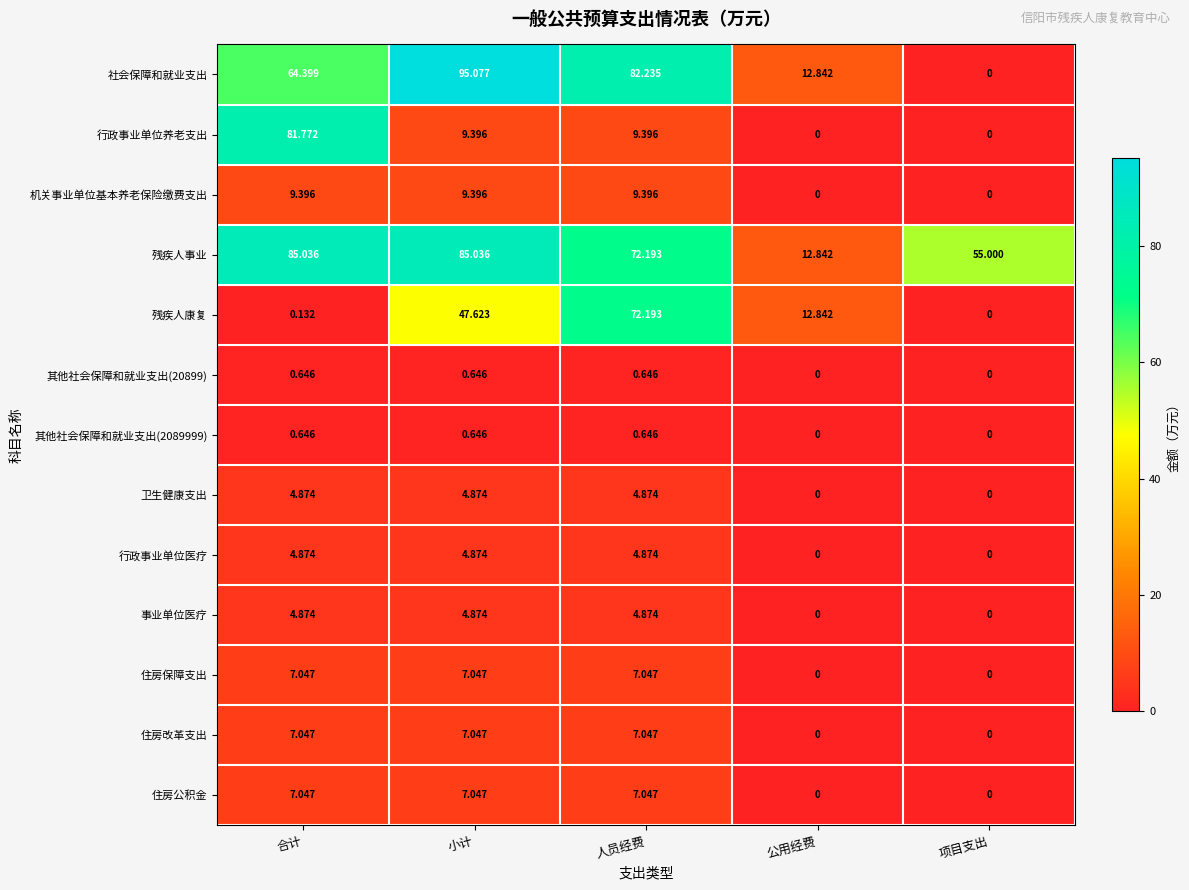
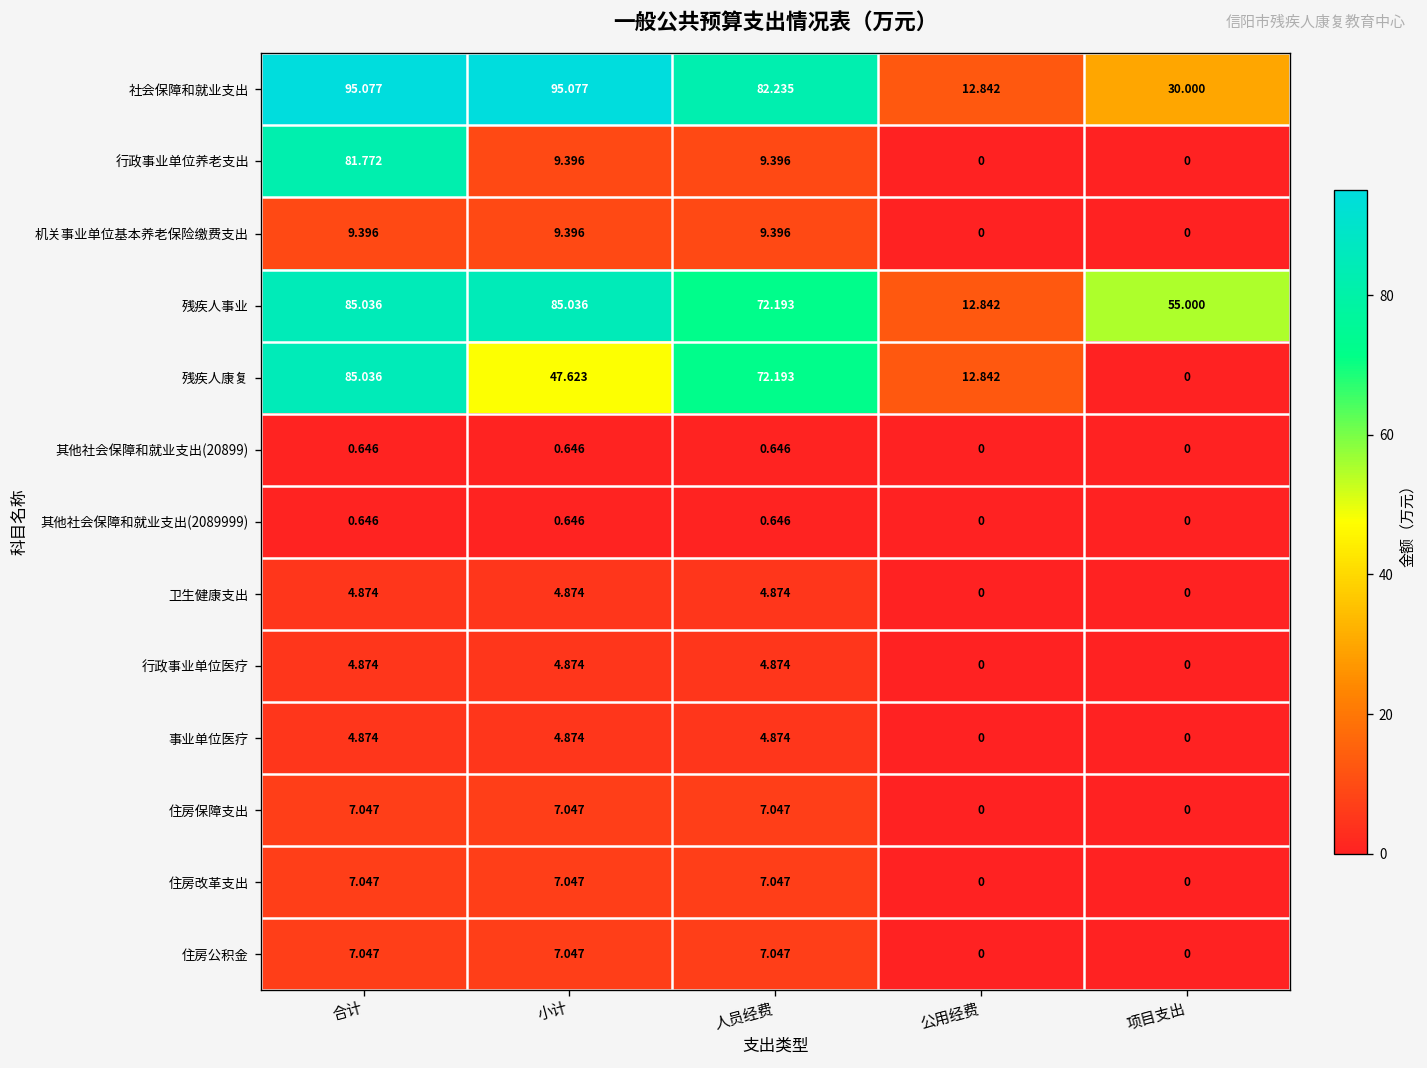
  {
    "社会保障和就业支出": {
-     "合计": 64.399,
+     "合计": 95.077,
      "小计": 95.077,
      "人员经费": 82.235,
      "公用经费": 12.842,
-     "项目支出": 0
+     "项目支出": 30.000
    },
    "行政事业单位养老支出": {
      "合计": 81.772,
      "小计": 9.396,
      "人员经费": 9.396,
      "公用经费": 0,
      "项目支出": 0
    },
    "机关事业单位基本养老保险缴费支出": {
      "合计": 9.396,
      "小计": 9.396,
      "人员经费": 9.396,
      "公用经费": 0,
      "项目支出": 0
    },
    "残疾人事业": {
      "合计": 85.036,
      "小计": 85.036,
      "人员经费": 72.193,
      "公用经费": 12.842,
      "项目支出": 55.000
    },
    "残疾人康复": {
-     "合计": 0.132,
+     "合计": 85.036,
      "小计": 47.623,
      "人员经费": 72.193,
      "公用经费": 12.842,
      "项目支出": 0
    },
    "其他社会保障和就业支出(20899)": {
      "合计": 0.646,
      "小计": 0.646,
      "人员经费": 0.646,
      "公用经费": 0,
      "项目支出": 0
    },
    "其他社会保障和就业支出(2089999)": {
      "合计": 0.646,
      "小计": 0.646,
      "人员经费": 0.646,
      "公用经费": 0,
      "项目支出": 0
    },
    "卫生健康支出": {
      "合计": 4.874,
      "小计": 4.874,
      "人员经费": 4.874,
      "公用经费": 0,
      "项目支出": 0
    },
    "行政事业单位医疗": {
      "合计": 4.874,
      "小计": 4.874,
      "人员经费": 4.874,
      "公用经费": 0,
      "项目支出": 0
    },
    "事业单位医疗": {
      "合计": 4.874,
      "小计": 4.874,
      "人员经费": 4.874,
      "公用经费": 0,
      "项目支出": 0
    },
    "住房保障支出": {
      "合计": 7.047,
      "小计": 7.047,
      "人员经费": 7.047,
      "公用经费": 0,
      "项目支出": 0
    },
    "住房改革支出": {
      "合计": 7.047,
      "小计": 7.047,
      "人员经费": 7.047,
      "公用经费": 0,
      "项目支出": 0
    },
    "住房公积金": {
      "合计": 7.047,
      "小计": 7.047,
      "人员经费": 7.047,
      "公用经费": 0,
      "项目支出": 0
    }
  }
